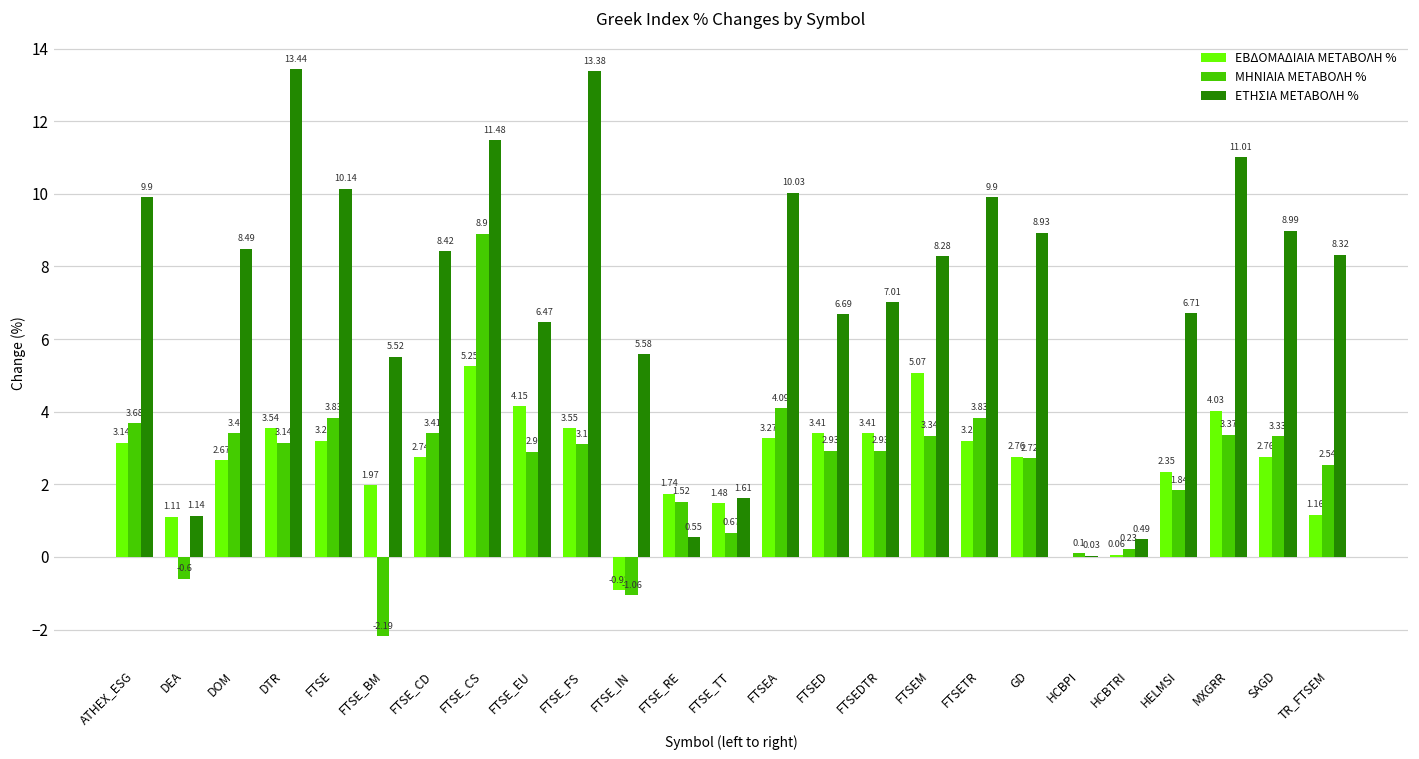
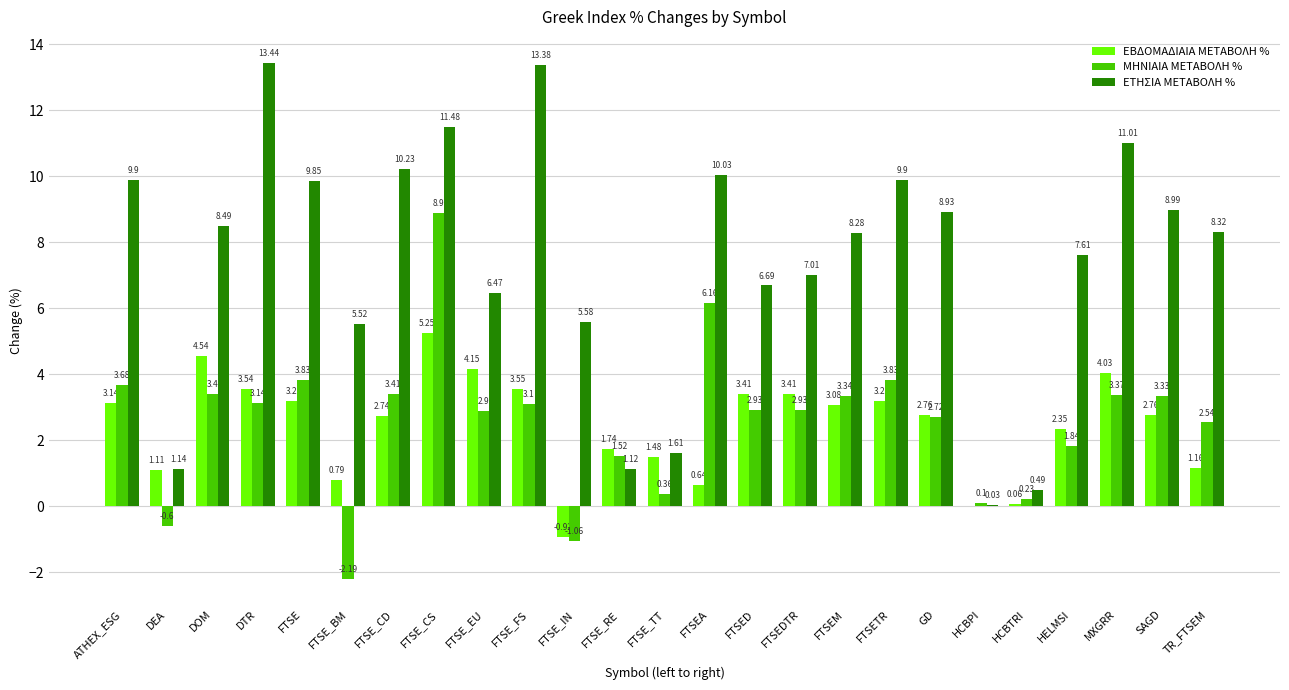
  {
    "ΕΒΔΟΜΑΔΙΑΙΑ ΜΕΤΑΒΟΛΗ %": {
      "ATHEX_ESG": 3.14,
      "DEA": 1.11,
-     "DOM": 2.67,
+     "DOM": 4.54,
      "DTR": 3.54,
      "FTSE": 3.2,
-     "FTSE_BM": 1.97,
+     "FTSE_BM": 0.79,
      "FTSE_CD": 2.74,
      "FTSE_CS": 5.25,
      "FTSE_EU": 4.15,
      "FTSE_FS": 3.55,
      "FTSE_RE": 1.74,
      "FTSE_TT": 1.48,
-     "FTSEA": 3.27,
+     "FTSEA": 0.64,
      "FTSED": 3.41,
      "FTSEDTR": 3.41,
-     "FTSEM": 5.07,
+     "FTSEM": 3.08,
      "FTSETR": 3.2,
      "HCBTRI": 0.06,
      "HELMSI": 2.35,
      "MXGRR": 4.03,
      "SAGD": 2.76,
      "TR_FTSEM": 1.16
    },
    "ΜΗΝΙΑΙΑ ΜΕΤΑΒΟΛΗ %": {
      "ATHEX_ESG": 3.68,
      "DEA": -0.6,
      "DOM": 3.4,
      "DTR": 3.14,
      "FTSE": 3.83,
      "FTSE_BM": -2.19,
      "FTSE_CD": 3.41,
      "FTSE_CS": 8.9,
      "FTSE_EU": 2.9,
      "FTSE_FS": 3.1,
      "FTSE_RE": 1.52,
-     "FTSE_TT": 0.67,
-     "FTSEA": 4.09,
+     "FTSE_TT": 0.36,
+     "FTSEA": 6.16,
      "FTSED": 2.93,
      "FTSEDTR": 2.93,
      "FTSEM": 3.34,
      "FTSETR": 3.83,
      "HCBTRI": 0.23,
      "HELMSI": 1.84,
      "MXGRR": 3.37,
      "SAGD": 3.33,
      "TR_FTSEM": 2.54
    },
    "ΕΤΗΣΙΑ ΜΕΤΑΒΟΛΗ %": {
      "ATHEX_ESG": 9.9,
      "DEA": 1.14,
      "DOM": 8.49,
      "DTR": 13.44,
-     "FTSE": 10.14,
+     "FTSE": 9.85,
      "FTSE_BM": 5.52,
-     "FTSE_CD": 8.42,
+     "FTSE_CD": 10.23,
      "FTSE_CS": 11.48,
      "FTSE_EU": 6.47,
      "FTSE_FS": 13.38,
      "FTSE_IN": 5.58,
-     "FTSE_RE": 0.55,
+     "FTSE_RE": 1.12,
      "FTSE_TT": 1.61,
      "FTSEA": 10.03,
      "FTSED": 6.69,
      "FTSEDTR": 7.01,
      "FTSEM": 8.28,
      "FTSETR": 9.9,
      "GD": 8.93,
      "HCBPI": 0.03,
      "HCBTRI": 0.49,
-     "HELMSI": 6.71,
+     "HELMSI": 7.61,
      "MXGRR": 11.01,
      "SAGD": 8.99,
      "TR_FTSEM": 8.32
    }
  }
